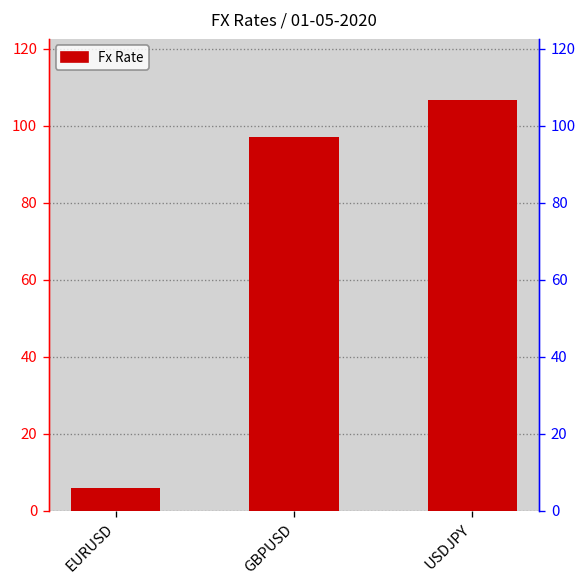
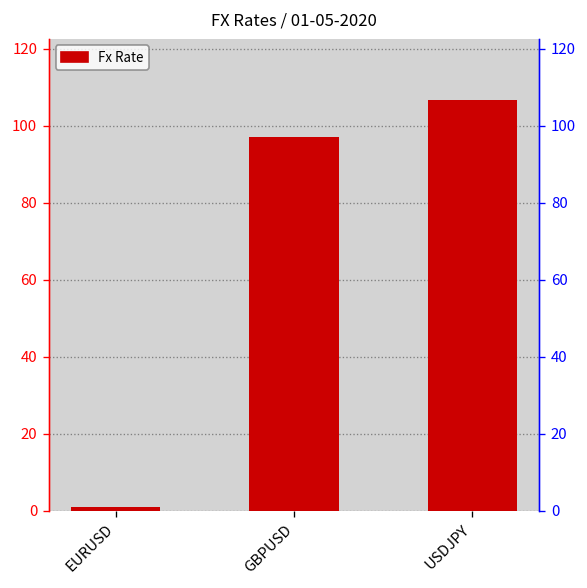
  {
-   "EURUSD": 6,
+   "EURUSD": 1,
    "GBPUSD": 97,
    "USDJPY": 107
  }
